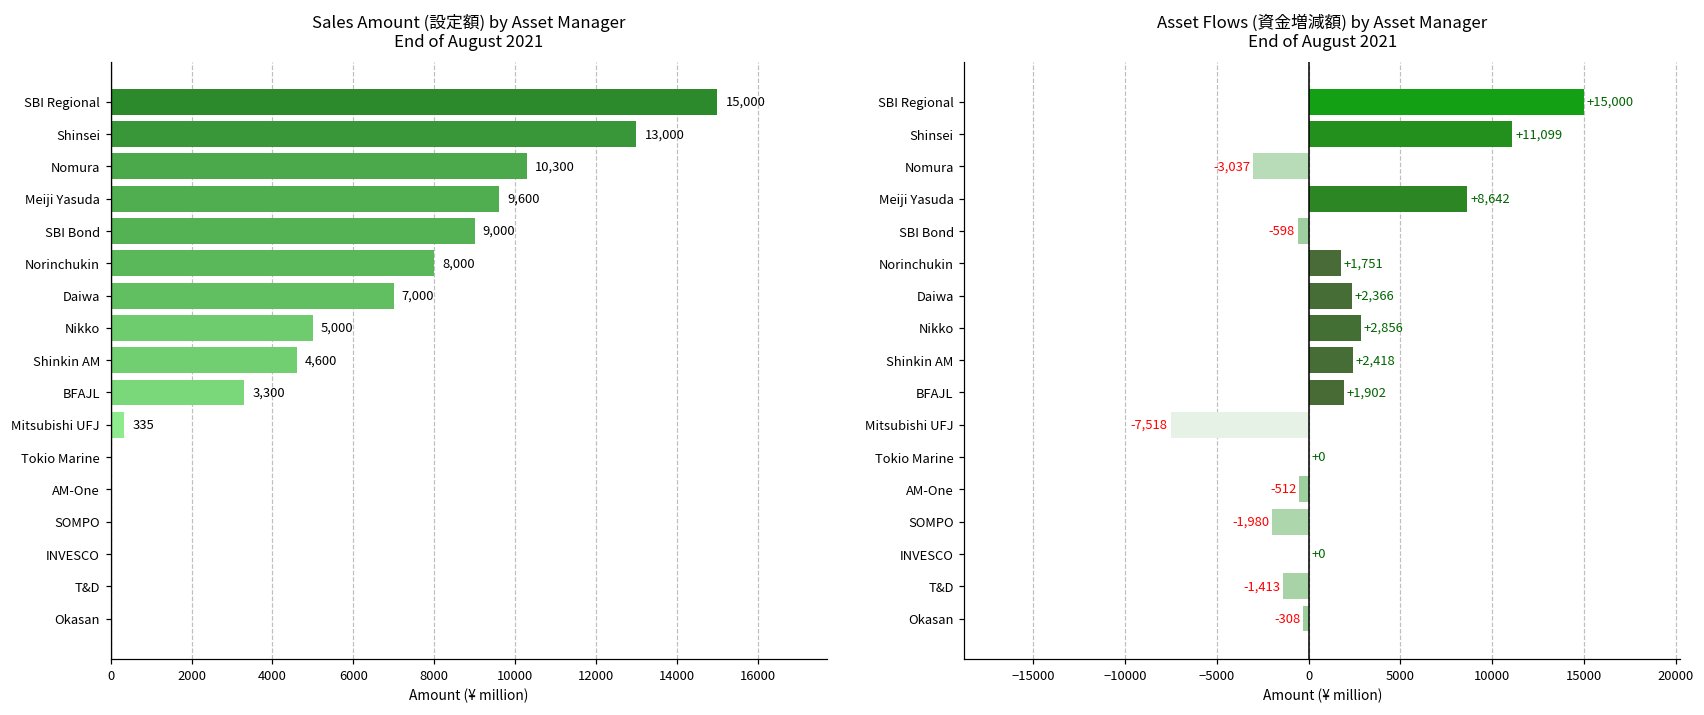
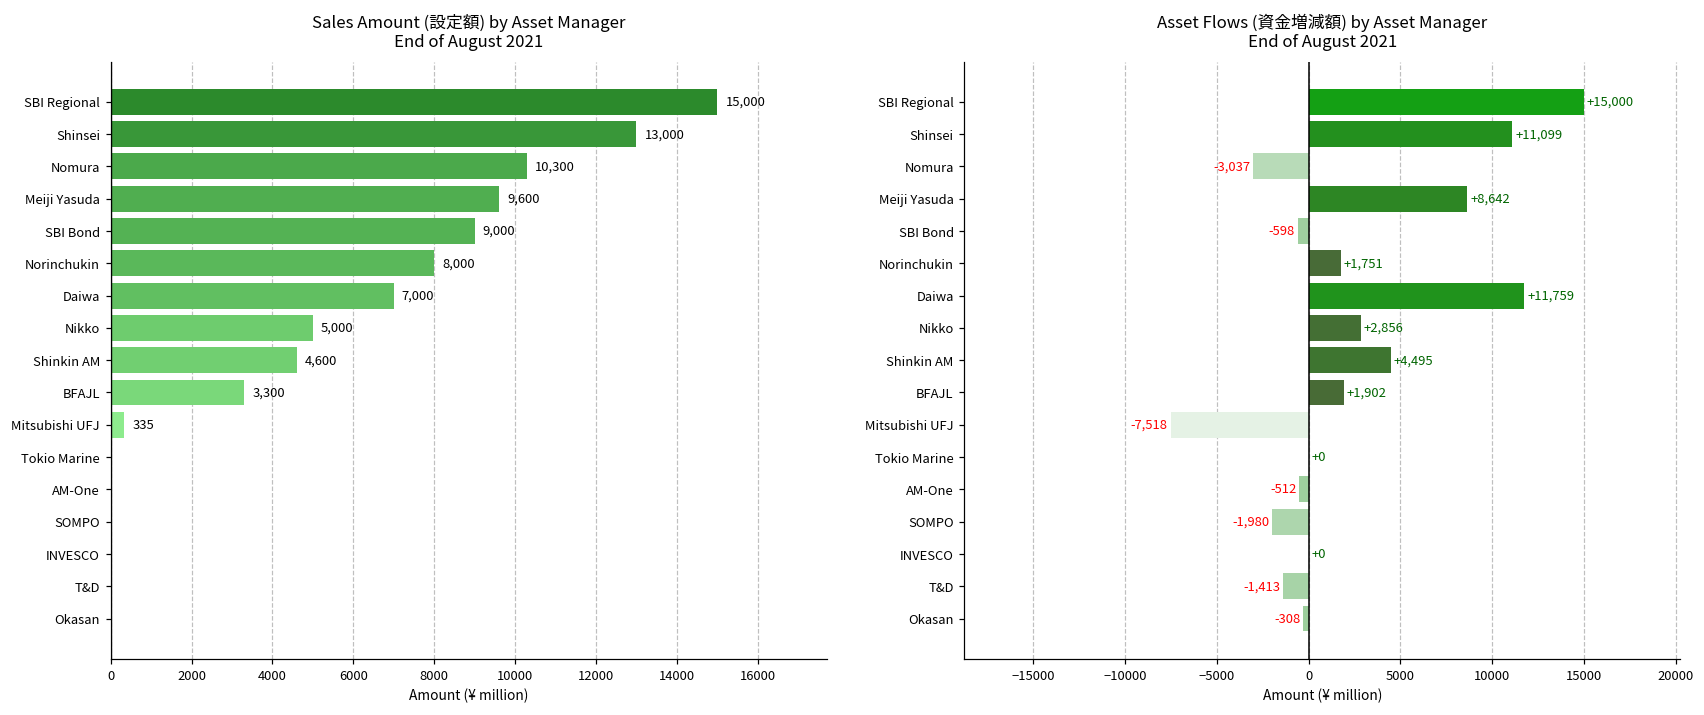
  {
    "Sales Amount (設定額) by Asset Manager End of August 2021": {
      "SBI Regional": "15,000",
      "Shinsei": "13,000",
      "Nomura": "10,300",
      "Meiji Yasuda": "9,600",
      "SBI Bond": "9,000",
      "Norinchukin": "8,000",
      "Daiwa": "7,000",
      "Nikko": "5,000",
      "Shinkin AM": "4,600",
      "BFAJL": "3,300",
      "Mitsubishi UFJ": "335"
    },
    "Asset Flows (資金増減額) by Asset Manager End of August 2021": {
      "SBI Regional": "+15,000",
      "Shinsei": "+11,099",
      "Nomura": "-3,037",
      "Meiji Yasuda": "+8,642",
      "SBI Bond": "-598",
      "Norinchukin": "+1,751",
-     "Daiwa": "+2,366",
+     "Daiwa": "+11,759",
      "Nikko": "+2,856",
-     "Shinkin AM": "+2,418",
+     "Shinkin AM": "+4,495",
      "BFAJL": "+1,902",
      "Mitsubishi UFJ": "-7,518",
      "Tokio Marine": "+0",
      "AM-One": "-512",
      "SOMPO": "-1,980",
      "INVESCO": "+0",
      "T&D": "-1,413",
      "Okasan": "-308"
    }
  }
